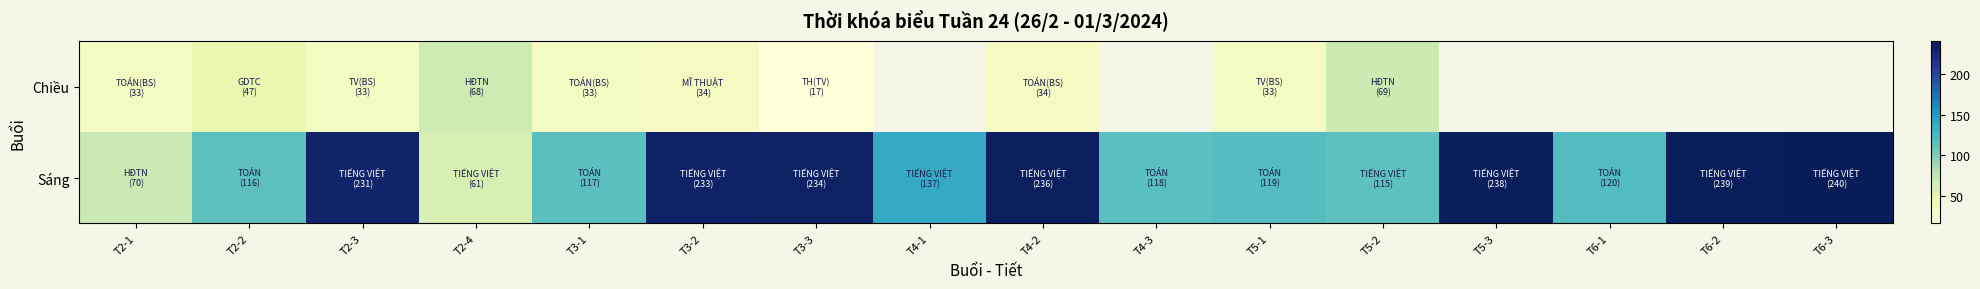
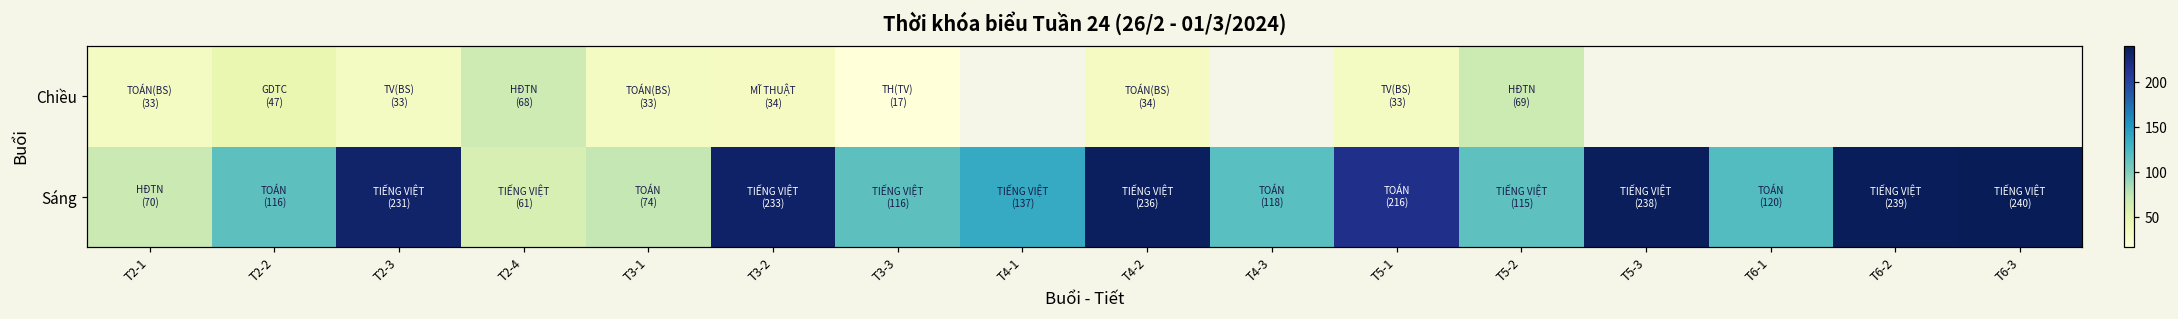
  {
    "Chiều": {
      "T2-1": "(33)",
      "T2-2": "(47)",
      "T2-3": "(33)",
      "T2-4": "(68)",
      "T3-1": "(33)",
      "T3-2": "(34)",
      "T3-3": "(17)",
      "T4-2": "(34)",
      "T5-1": "(33)",
      "T5-2": "(69)"
    },
    "Sáng": {
      "T2-1": "(70)",
      "T2-2": "(116)",
      "T2-3": "(231)",
      "T2-4": "(61)",
-     "T3-1": "(117)",
+     "T3-1": "(74)",
      "T3-2": "(233)",
-     "T3-3": "(234)",
+     "T3-3": "(116)",
      "T4-1": "(137)",
      "T4-2": "(236)",
      "T4-3": "(118)",
-     "T5-1": "(119)",
+     "T5-1": "(216)",
      "T5-2": "(115)",
      "T5-3": "(238)",
      "T6-1": "(120)",
      "T6-2": "(239)",
      "T6-3": "(240)"
    }
  }
